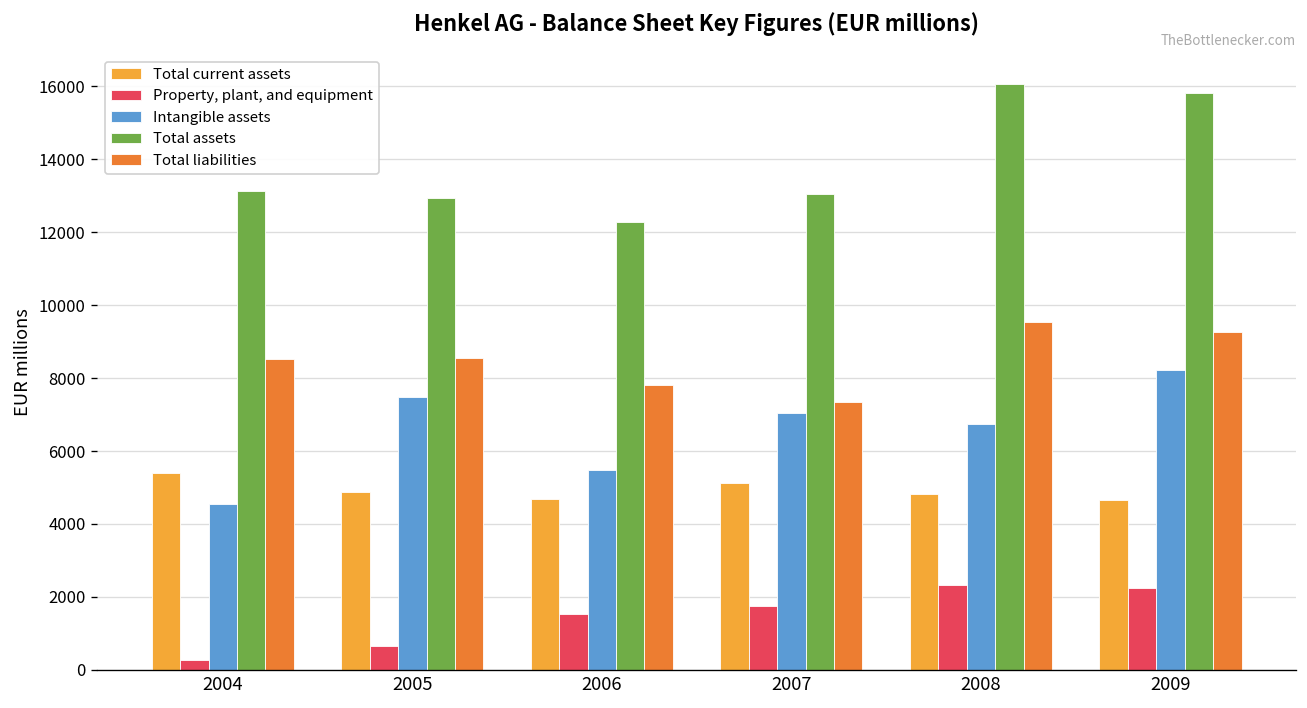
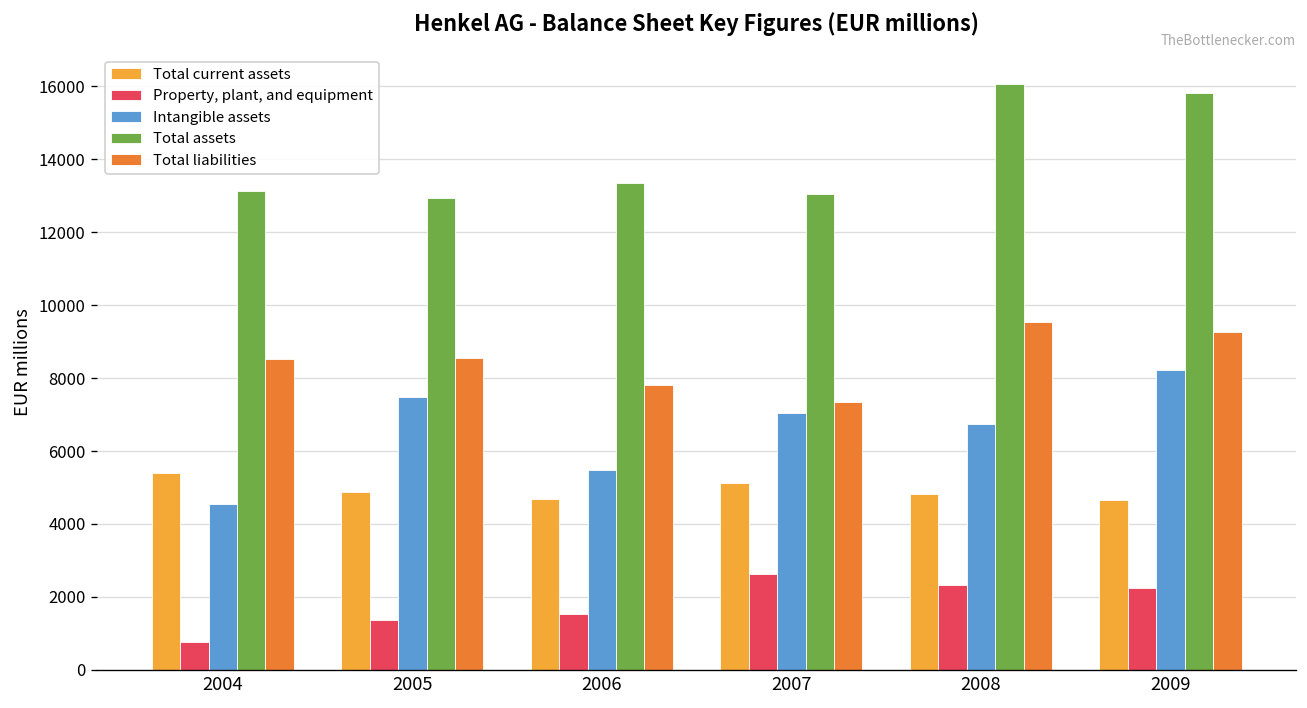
  {
    "Property, plant, and equipment": {
-     "2004": 300,
-     "2005": 600,
+     "2004": 800,
+     "2005": 1400,
      "2006": 1500,
-     "2007": 1700,
+     "2007": 2600,
      "2008": 2300,
      "2009": 2200
    },
    "Intangible assets": {
      "2004": 4600,
      "2005": 7500,
      "2006": 5500,
      "2007": 7000,
      "2008": 6700,
      "2009": 8200
    },
    "Total assets": {
      "2004": 13100,
      "2005": 13000,
-     "2006": 12300,
+     "2006": 13300,
      "2007": 13000,
      "2008": 16100,
      "2009": 15800
    }
  }
